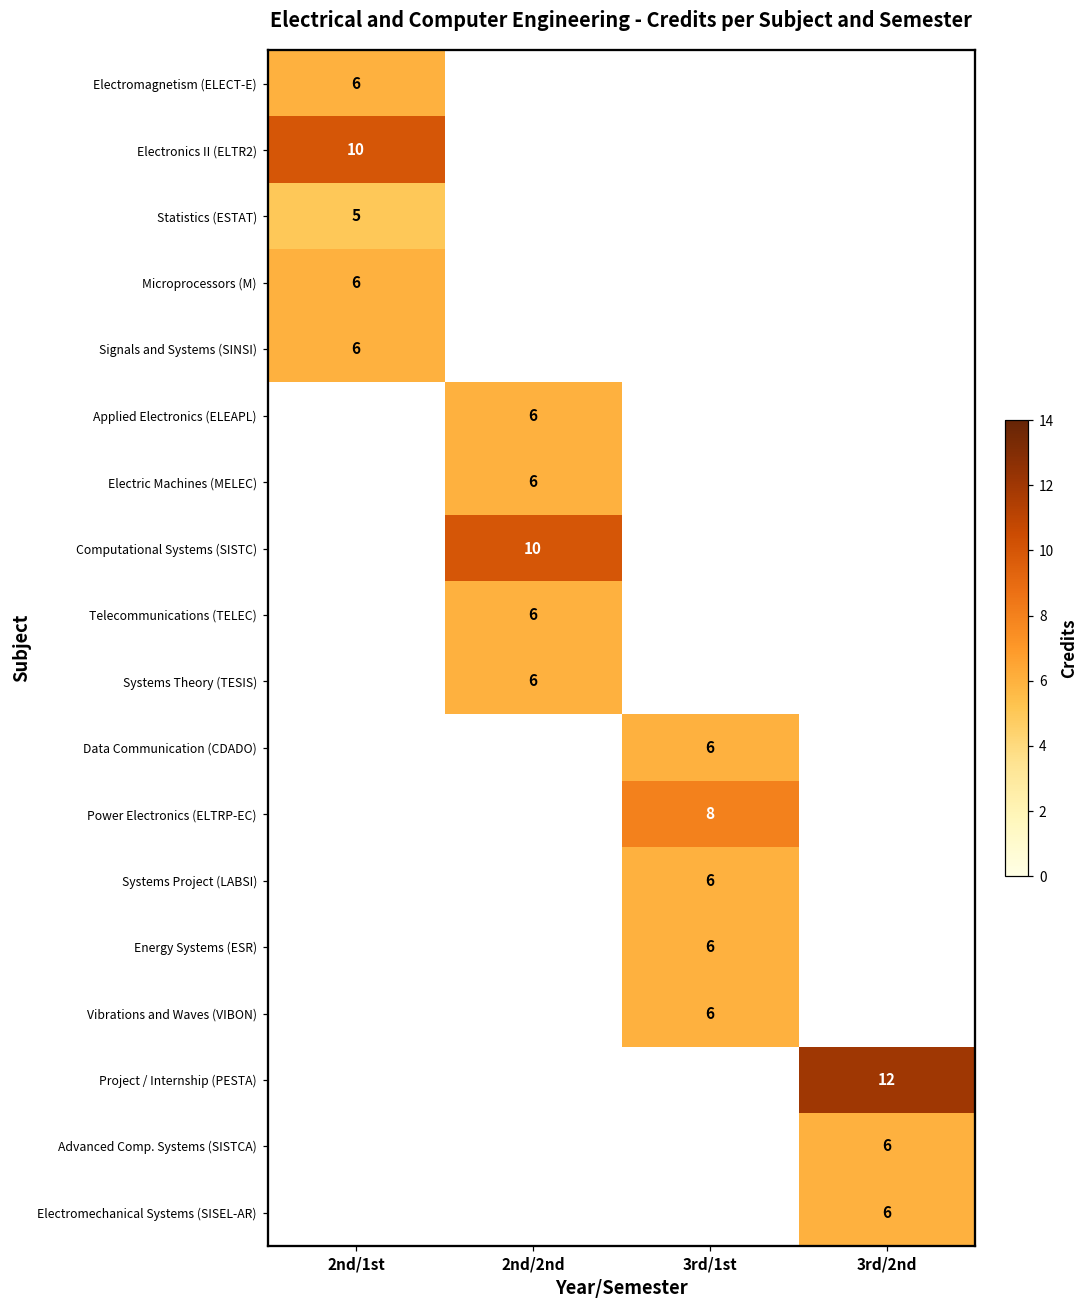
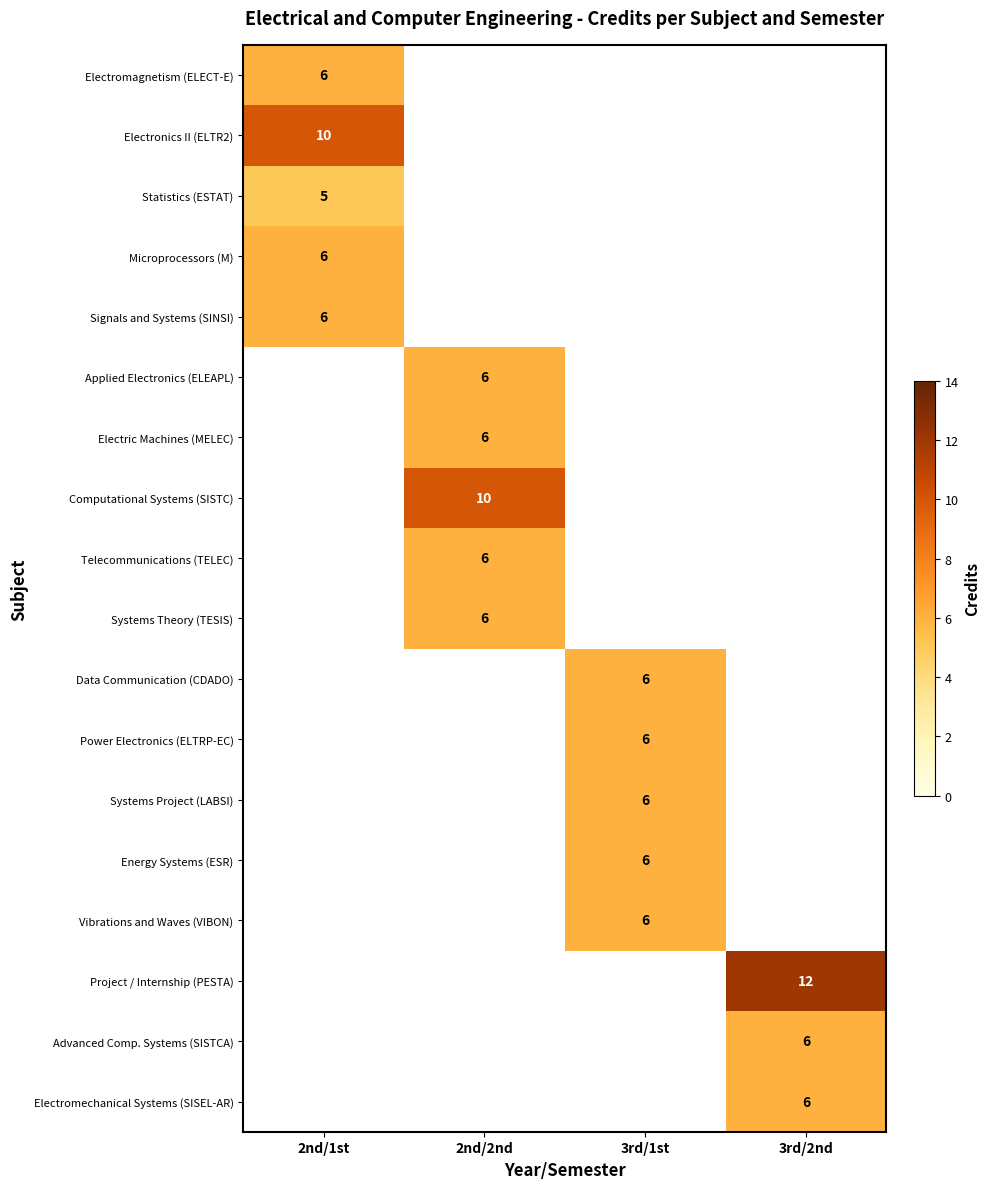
  {
    "Electromagnetism (ELECT-E)": {
      "2nd/1st": 6
    },
    "Electronics II (ELTR2)": {
      "2nd/1st": 10
    },
    "Statistics (ESTAT)": {
      "2nd/1st": 5
    },
    "Microprocessors (M)": {
      "2nd/1st": 6
    },
    "Signals and Systems (SINSI)": {
      "2nd/1st": 6
    },
    "Applied Electronics (ELEAPL)": {
      "2nd/2nd": 6
    },
    "Electric Machines (MELEC)": {
      "2nd/2nd": 6
    },
    "Computational Systems (SISTC)": {
      "2nd/2nd": 10
    },
    "Telecommunications (TELEC)": {
      "2nd/2nd": 6
    },
    "Systems Theory (TESIS)": {
      "2nd/2nd": 6
    },
    "Data Communication (CDADO)": {
      "3rd/1st": 6
    },
    "Power Electronics (ELTRP-EC)": {
-     "3rd/1st": 8
+     "3rd/1st": 6
    },
    "Systems Project (LABSI)": {
      "3rd/1st": 6
    },
    "Energy Systems (ESR)": {
      "3rd/1st": 6
    },
    "Vibrations and Waves (VIBON)": {
      "3rd/1st": 6
    },
    "Project / Internship (PESTA)": {
      "3rd/2nd": 12
    },
    "Advanced Comp. Systems (SISTCA)": {
      "3rd/2nd": 6
    },
    "Electromechanical Systems (SISEL-AR)": {
      "3rd/2nd": 6
    }
  }
